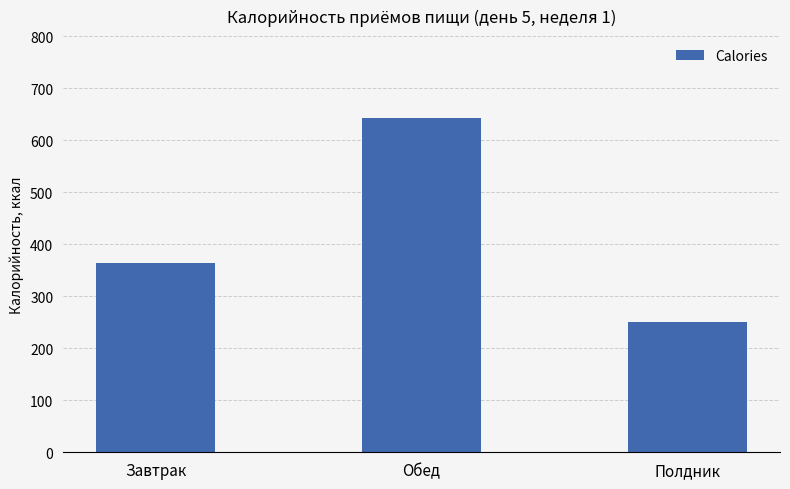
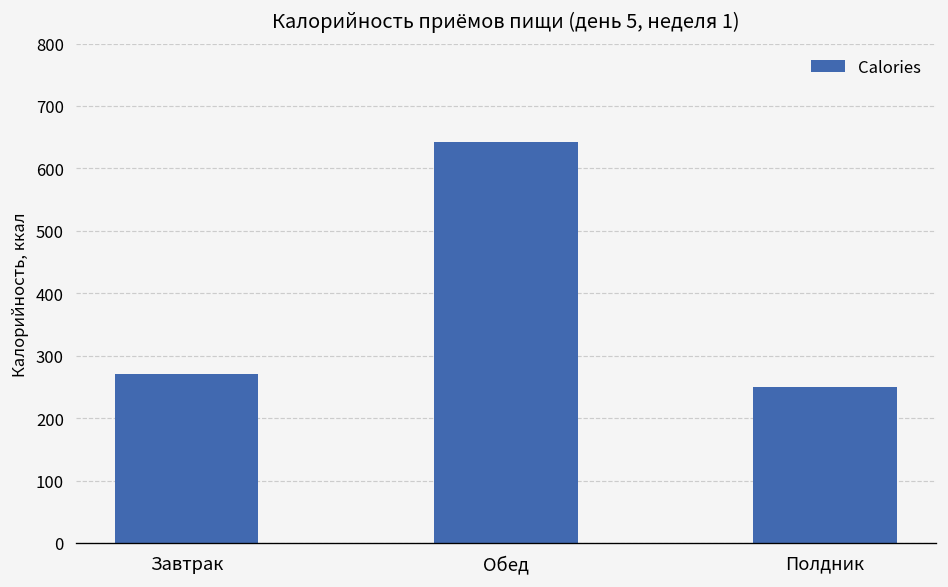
  {
-   "Завтрак": 360,
+   "Завтрак": 270,
    "Обед": 640,
    "Полдник": 250
  }
